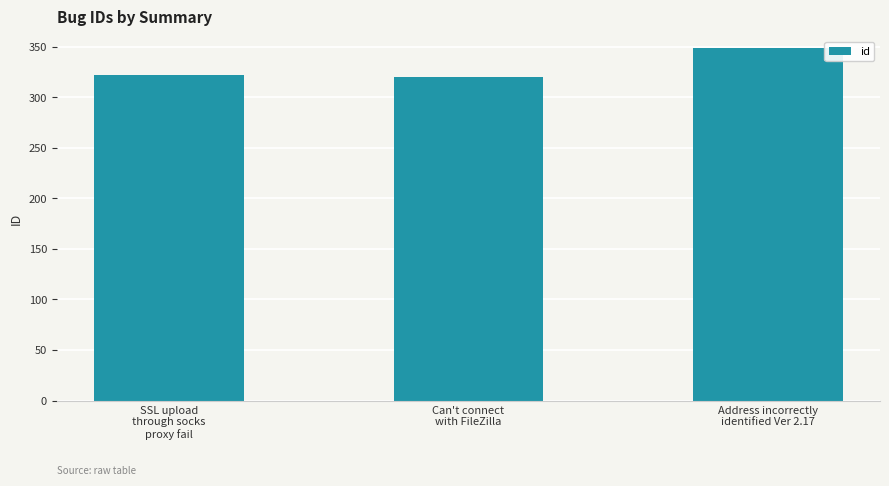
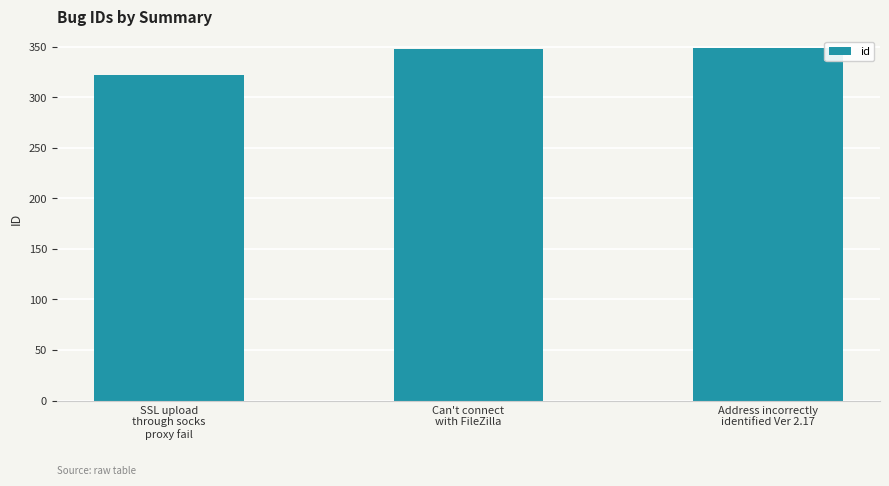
  {
    "SSL upload through socks proxy fail": 322,
-   "Can't connect with FileZilla": 320,
+   "Can't connect with FileZilla": 348,
    "Address incorrectly identified Ver 2.17": 349
  }
